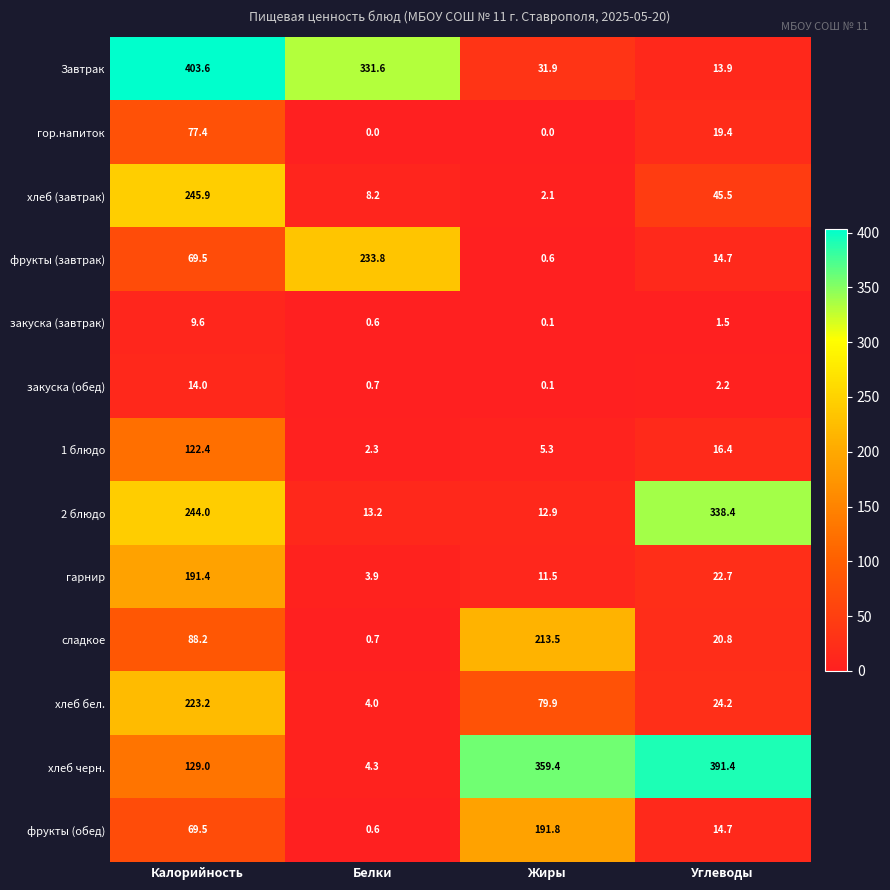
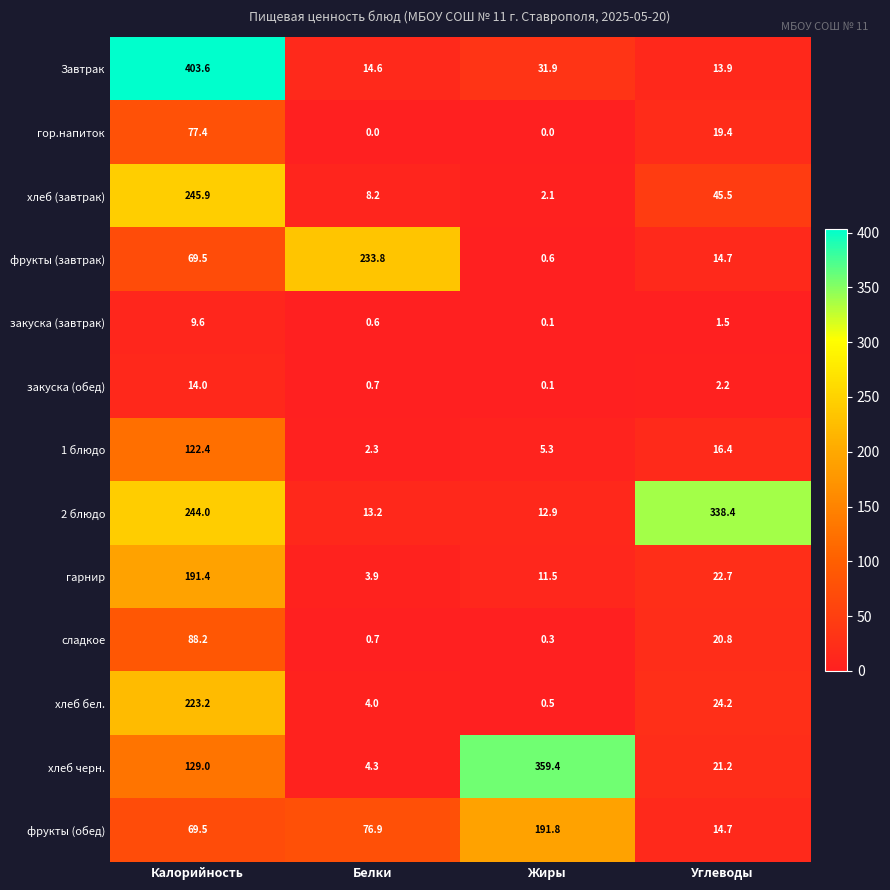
  {
    "Завтрак": {
      "Калорийность": 403.6,
-     "Белки": 331.6,
+     "Белки": 14.6,
      "Жиры": 31.9,
      "Углеводы": 13.9
    },
    "гор.напиток": {
      "Калорийность": 77.4,
      "Белки": 0.0,
      "Жиры": 0.0,
      "Углеводы": 19.4
    },
    "хлеб (завтрак)": {
      "Калорийность": 245.9,
      "Белки": 8.2,
      "Жиры": 2.1,
      "Углеводы": 45.5
    },
    "фрукты (завтрак)": {
      "Калорийность": 69.5,
      "Белки": 233.8,
      "Жиры": 0.6,
      "Углеводы": 14.7
    },
    "закуска (завтрак)": {
      "Калорийность": 9.6,
      "Белки": 0.6,
      "Жиры": 0.1,
      "Углеводы": 1.5
    },
    "закуска (обед)": {
      "Калорийность": 14.0,
      "Белки": 0.7,
      "Жиры": 0.1,
      "Углеводы": 2.2
    },
    "1 блюдо": {
      "Калорийность": 122.4,
      "Белки": 2.3,
      "Жиры": 5.3,
      "Углеводы": 16.4
    },
    "2 блюдо": {
      "Калорийность": 244.0,
      "Белки": 13.2,
      "Жиры": 12.9,
      "Углеводы": 338.4
    },
    "гарнир": {
      "Калорийность": 191.4,
      "Белки": 3.9,
      "Жиры": 11.5,
      "Углеводы": 22.7
    },
    "сладкое": {
      "Калорийность": 88.2,
      "Белки": 0.7,
-     "Жиры": 213.5,
+     "Жиры": 0.3,
      "Углеводы": 20.8
    },
    "хлеб бел.": {
      "Калорийность": 223.2,
      "Белки": 4.0,
-     "Жиры": 79.9,
+     "Жиры": 0.5,
      "Углеводы": 24.2
    },
    "хлеб черн.": {
      "Калорийность": 129.0,
      "Белки": 4.3,
      "Жиры": 359.4,
-     "Углеводы": 391.4
+     "Углеводы": 21.2
    },
    "фрукты (обед)": {
      "Калорийность": 69.5,
-     "Белки": 0.6,
+     "Белки": 76.9,
      "Жиры": 191.8,
      "Углеводы": 14.7
    }
  }
